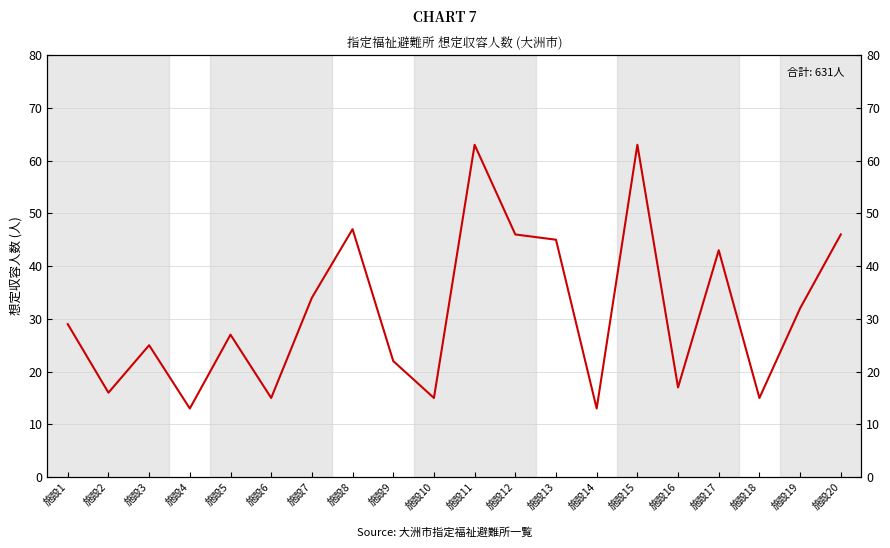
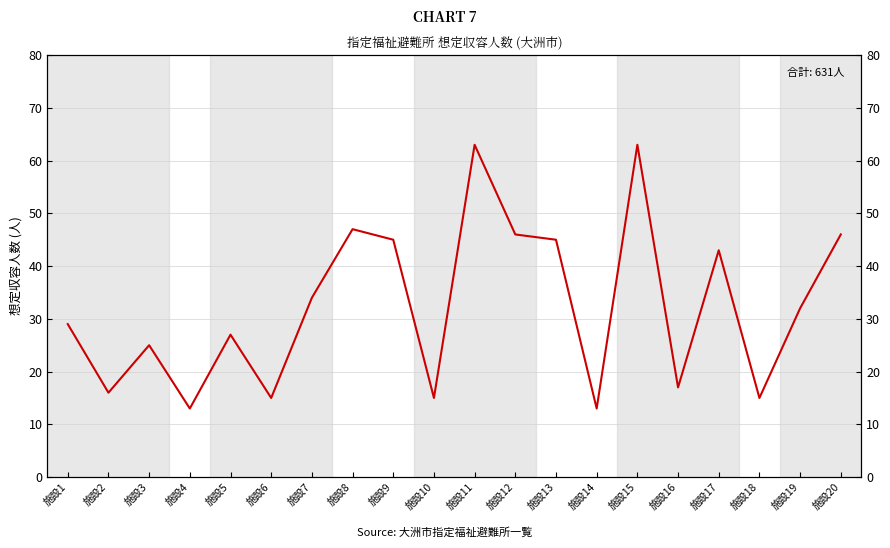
  {
    "施設1": 29,
    "施設2": 16,
    "施設3": 25,
    "施設4": 13,
    "施設5": 27,
    "施設6": 15,
    "施設7": 34,
    "施設8": 47,
-   "施設9": 22,
+   "施設9": 45,
    "施設10": 15,
    "施設11": 63,
    "施設12": 46,
    "施設13": 45,
    "施設14": 13,
    "施設15": 63,
    "施設16": 17,
    "施設17": 43,
    "施設18": 15,
    "施設19": 32,
    "施設20": 46
  }
